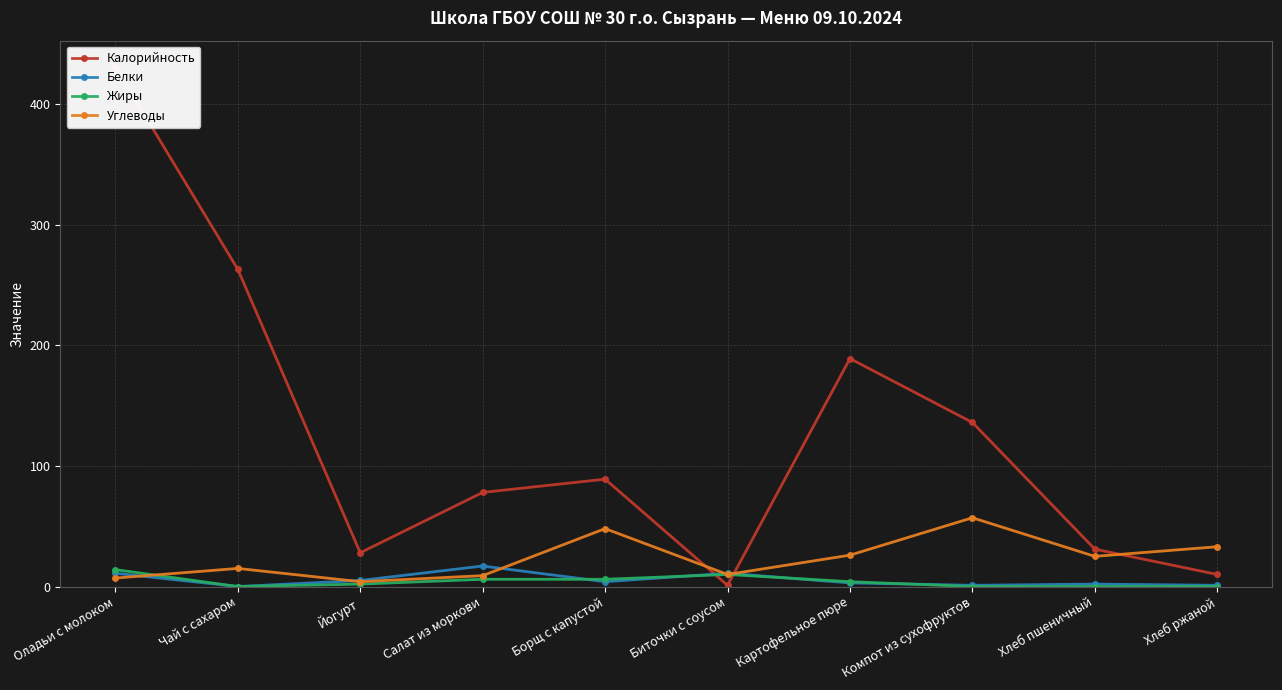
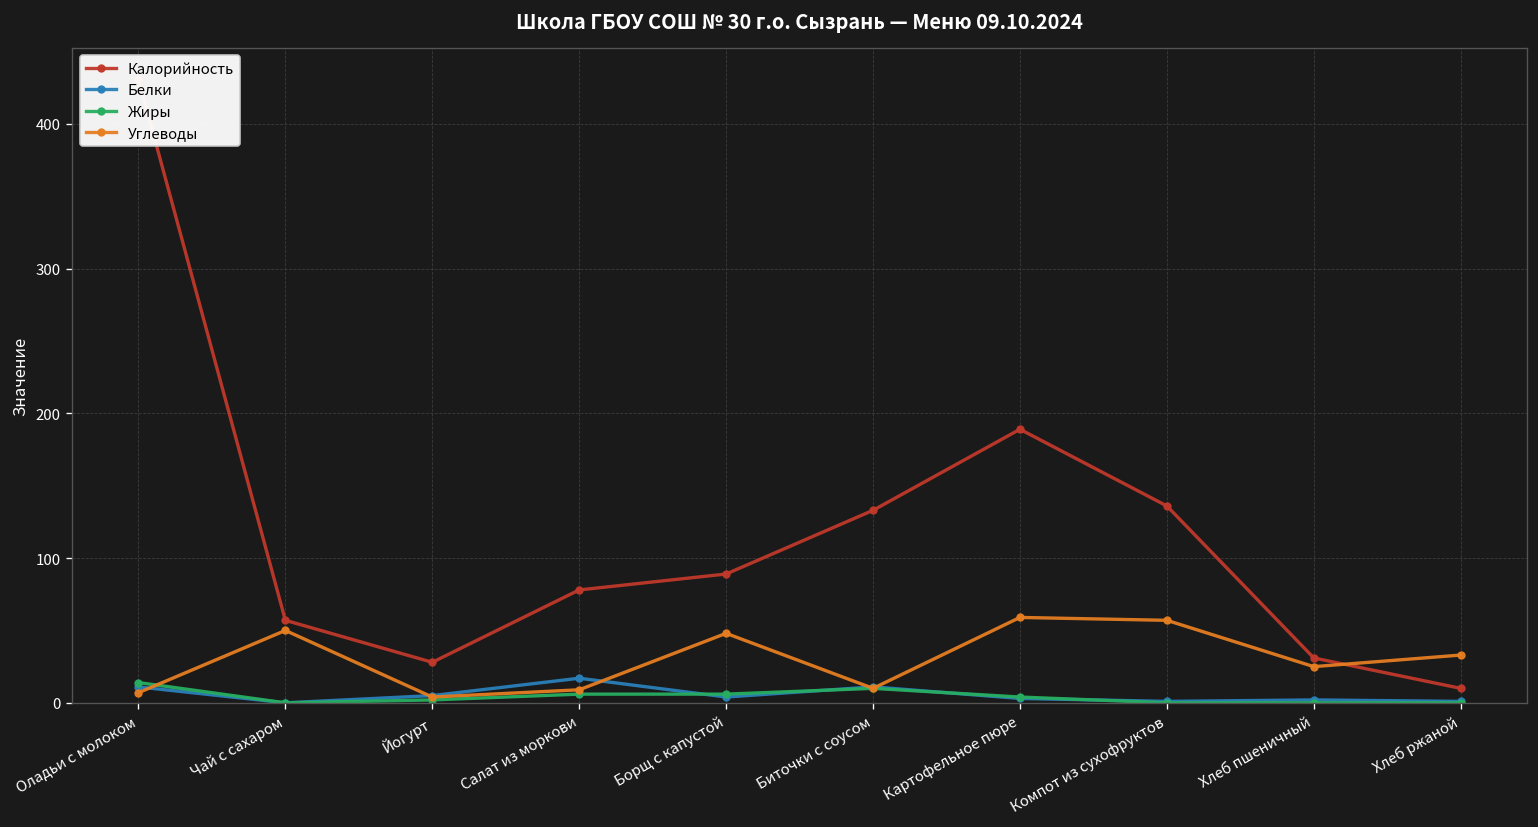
  {
    "Калорийность": {
-     "Чай с сахаром": 263,
+     "Чай с сахаром": 57,
      "Йогурт": 28,
      "Салат из моркови": 78,
      "Борщ с капустой": 89,
-     "Биточки с соусом": 1,
+     "Биточки с соусом": 133,
      "Картофельное пюре": 189,
      "Компот из сухофруктов": 136,
      "Хлеб пшеничный": 31,
      "Хлеб ржаной": 10
    },
    "Белки": {
      "Оладьи с молоком": 11,
      "Салат из моркови": 17
    },
    "Жиры": {
      "Оладьи с молоком": 14,
      "Салат из моркови": 6
    },
    "Углеводы": {
      "Оладьи с молоком": 7,
-     "Чай с сахаром": 15,
+     "Чай с сахаром": 50,
      "Салат из моркови": 9,
      "Борщ с капустой": 48,
-     "Картофельное пюре": 26,
+     "Картофельное пюре": 59,
      "Компот из сухофруктов": 57,
      "Хлеб пшеничный": 25,
      "Хлеб ржаной": 33
    }
  }
